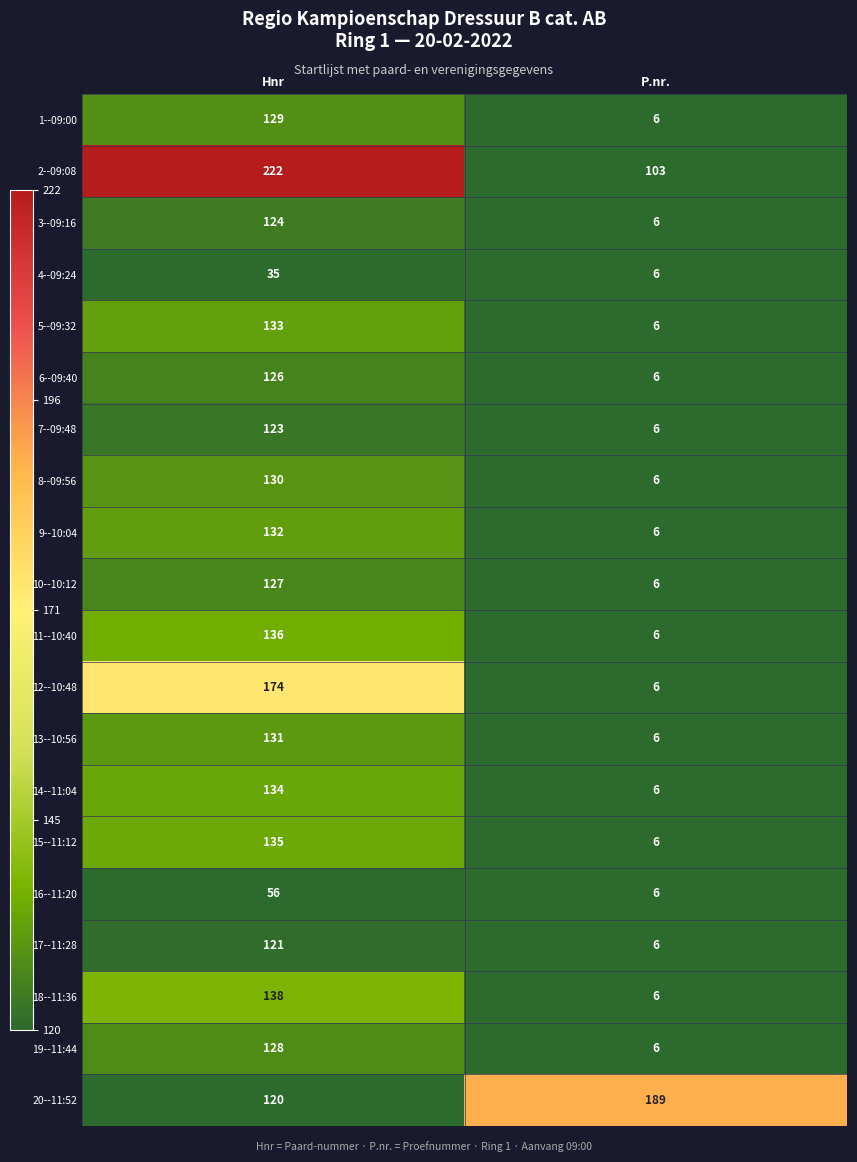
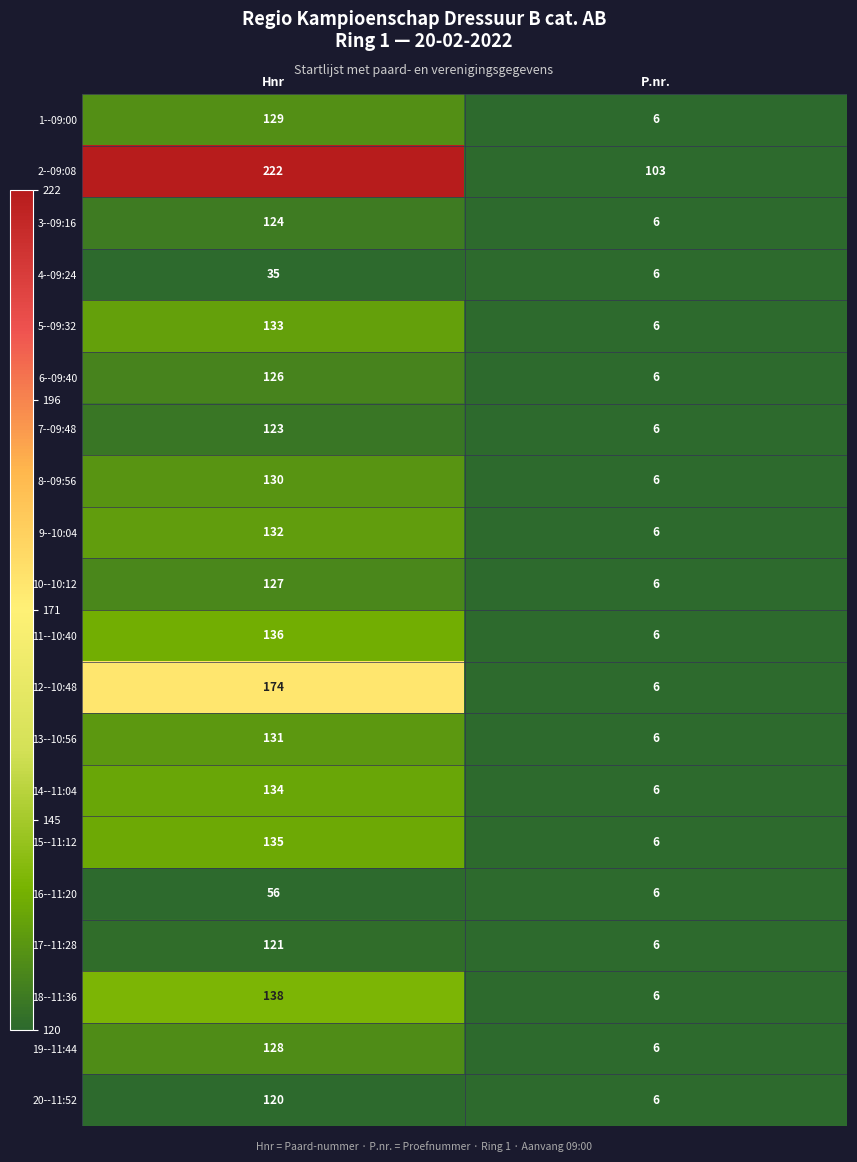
  {
    "1--09:00": {
      "Hnr": 129,
      "P.nr.": 6
    },
    "2--09:08": {
      "Hnr": 222,
      "P.nr.": 103
    },
    "3--09:16": {
      "Hnr": 124,
      "P.nr.": 6
    },
    "4--09:24": {
      "Hnr": 35,
      "P.nr.": 6
    },
    "5--09:32": {
      "Hnr": 133,
      "P.nr.": 6
    },
    "6--09:40": {
      "Hnr": 126,
      "P.nr.": 6
    },
    "7--09:48": {
      "Hnr": 123,
      "P.nr.": 6
    },
    "8--09:56": {
      "Hnr": 130,
      "P.nr.": 6
    },
    "9--10:04": {
      "Hnr": 132,
      "P.nr.": 6
    },
    "10--10:12": {
      "Hnr": 127,
      "P.nr.": 6
    },
    "11--10:40": {
      "Hnr": 136,
      "P.nr.": 6
    },
    "12--10:48": {
      "Hnr": 174,
      "P.nr.": 6
    },
    "13--10:56": {
      "Hnr": 131,
      "P.nr.": 6
    },
    "14--11:04": {
      "Hnr": 134,
      "P.nr.": 6
    },
    "15--11:12": {
      "Hnr": 135,
      "P.nr.": 6
    },
    "16--11:20": {
      "Hnr": 56,
      "P.nr.": 6
    },
    "17--11:28": {
      "Hnr": 121,
      "P.nr.": 6
    },
    "18--11:36": {
      "Hnr": 138,
      "P.nr.": 6
    },
    "19--11:44": {
      "Hnr": 128,
      "P.nr.": 6
    },
    "20--11:52": {
      "Hnr": 120,
-     "P.nr.": 189
+     "P.nr.": 6
    }
  }
